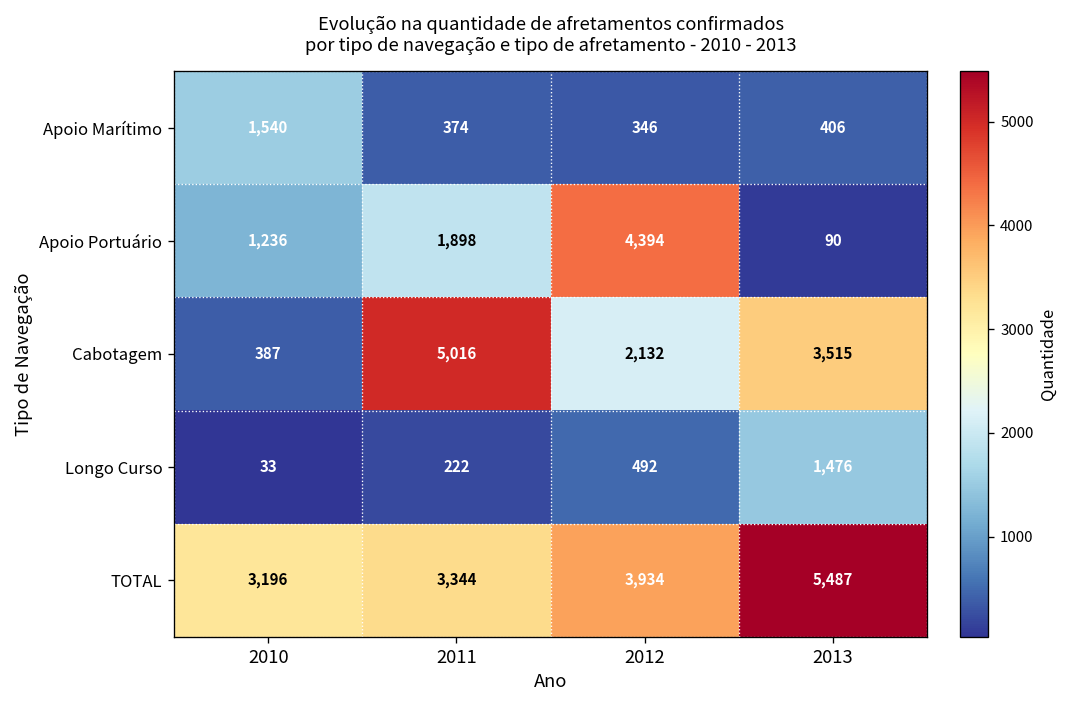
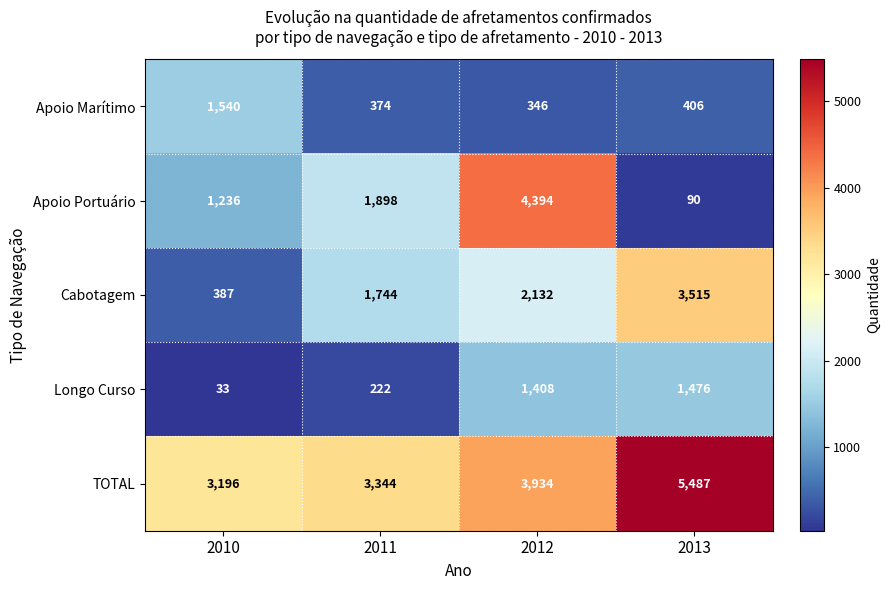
  {
    "Apoio Marítimo": {
      "2010": "1,540",
      "2011": "374",
      "2012": "346",
      "2013": "406"
    },
    "Apoio Portuário": {
      "2010": "1,236",
      "2011": "1,898",
      "2012": "4,394",
      "2013": "90"
    },
    "Cabotagem": {
      "2010": "387",
-     "2011": "5,016",
+     "2011": "1,744",
      "2012": "2,132",
      "2013": "3,515"
    },
    "Longo Curso": {
      "2010": "33",
      "2011": "222",
-     "2012": "492",
+     "2012": "1,408",
      "2013": "1,476"
    },
    "TOTAL": {
      "2010": "3,196",
      "2011": "3,344",
      "2012": "3,934",
      "2013": "5,487"
    }
  }
